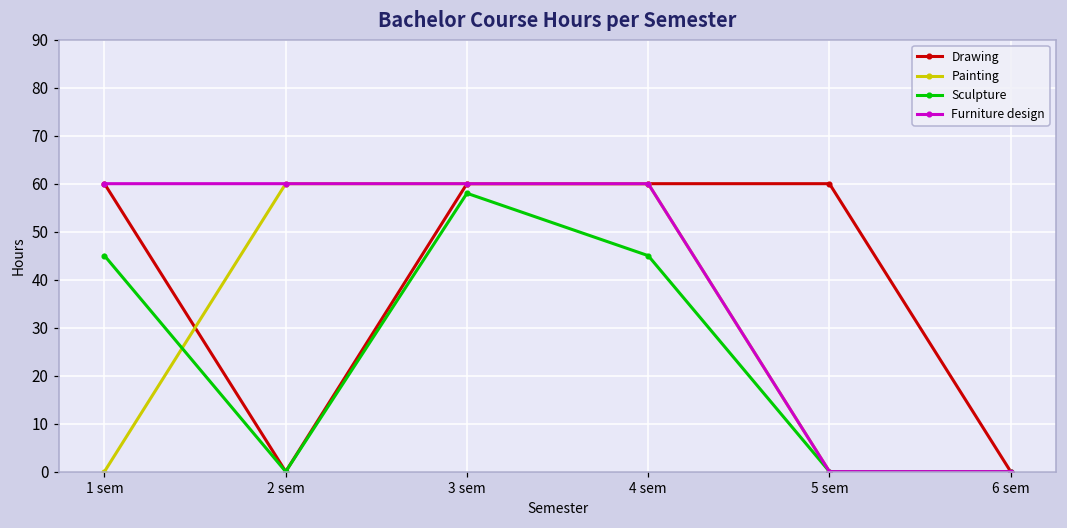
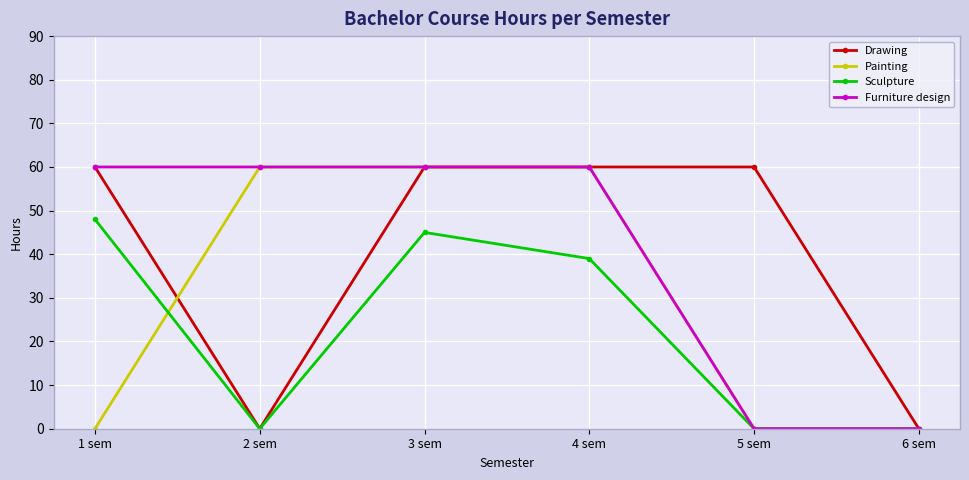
  {
    "Drawing": {
      "5 sem": 60
    },
    "Painting": {
      "1 sem": 0
    },
    "Sculpture": {
-     "1 sem": 45,
-     "3 sem": 58,
-     "4 sem": 45
+     "1 sem": 48,
+     "3 sem": 45,
+     "4 sem": 39
    }
  }
